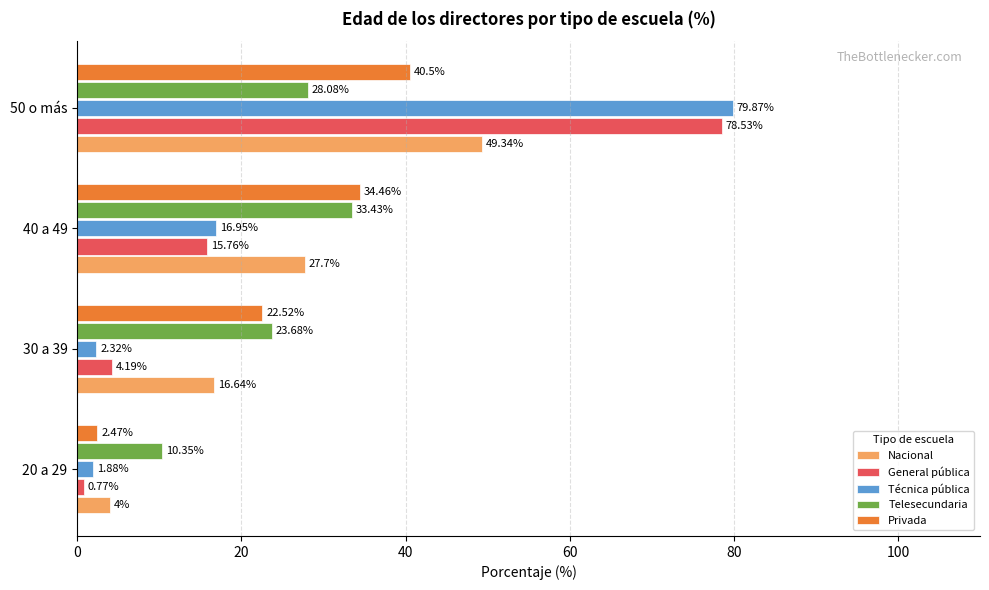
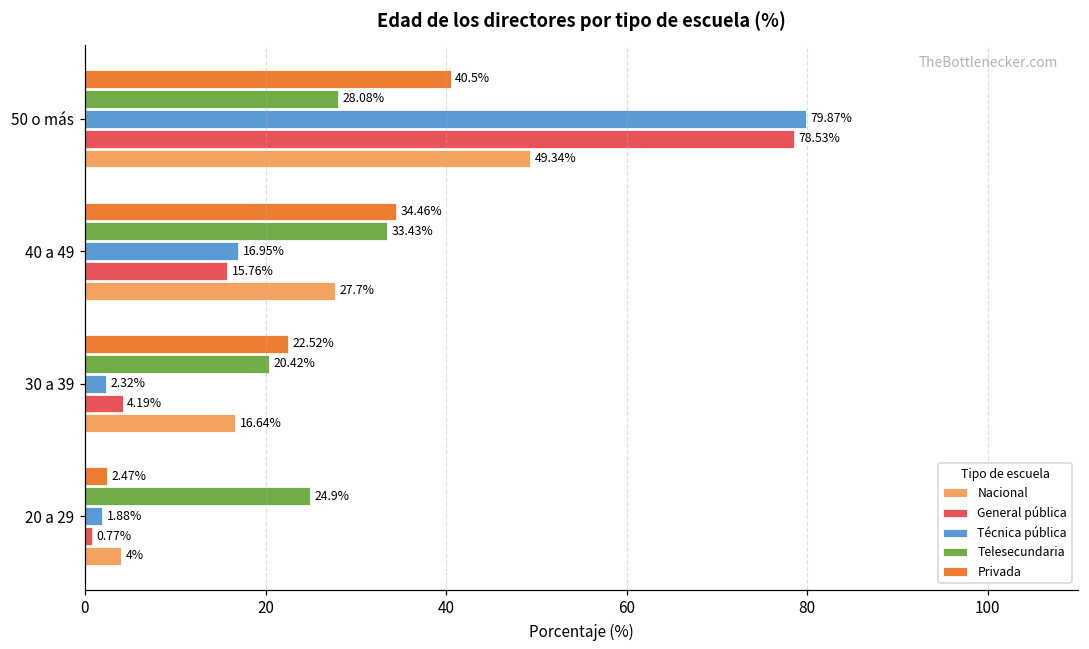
  {
    "Nacional": {
      "50 o más": "49.34%",
      "40 a 49": "27.7%",
      "30 a 39": "16.64%",
      "20 a 29": "4%"
    },
    "Técnica pública": {
      "50 o más": "79.87%",
      "40 a 49": "16.95%",
      "30 a 39": "2.32%",
      "20 a 29": "1.88%"
    },
    "Telesecundaria": {
      "50 o más": "28.08%",
      "40 a 49": "33.43%",
-     "30 a 39": "23.68%",
-     "20 a 29": "10.35%"
+     "30 a 39": "20.42%",
+     "20 a 29": "24.9%"
    }
  }
